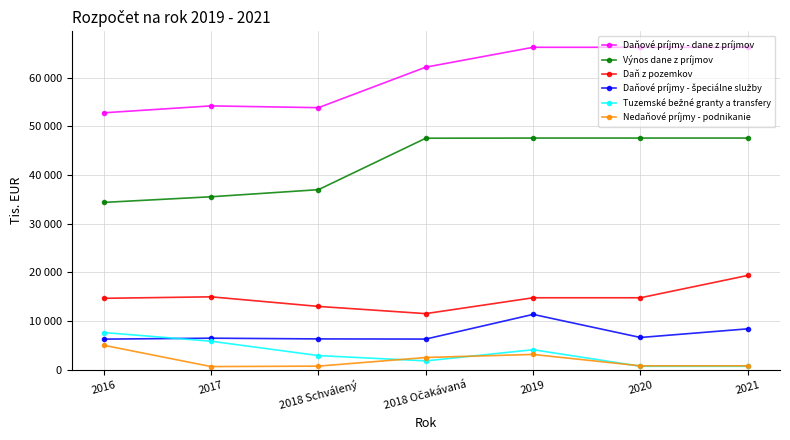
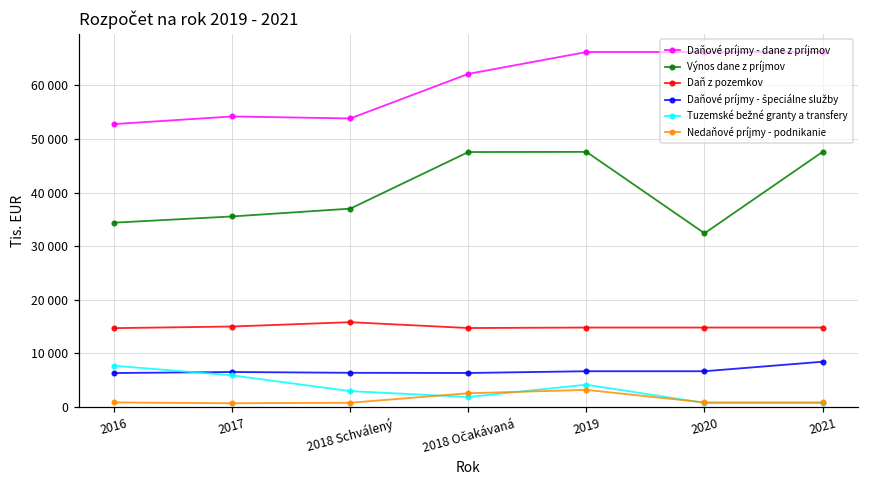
  {
    "Daňové príjmy - dane z príjmov": {
      "2016": 53000,
      "2017": 54000,
      "2018 Schválený": 54000,
      "2018 Očakávaná": 62000,
      "2019": 66000
    },
    "Výnos dane z príjmov": {
      "2016": 34000,
      "2017": 36000,
      "2018 Schválený": 37000,
      "2018 Očakávaná": 48000,
      "2019": 48000,
-     "2020": 48000,
+     "2020": 32000,
      "2021": 48000
    },
    "Daň z pozemkov": {
      "2016": 15000,
      "2017": 15000,
-     "2018 Schválený": 13000,
-     "2018 Očakávaná": 12000,
+     "2018 Schválený": 16000,
+     "2018 Očakávaná": 15000,
      "2019": 15000,
      "2020": 15000,
-     "2021": 19000
+     "2021": 15000
    },
    "Daňové príjmy - špeciálne služby": {
      "2016": 6000,
      "2017": 7000,
      "2018 Schválený": 6000,
      "2018 Očakávaná": 6000,
-     "2019": 11000,
+     "2019": 7000,
      "2020": 7000,
      "2021": 8000
    },
    "Tuzemské bežné granty a transfery": {
      "2016": 8000,
      "2017": 6000,
      "2018 Schválený": 3000,
      "2018 Očakávaná": 2000,
      "2019": 4000
    },
    "Nedaňové príjmy - podnikanie": {
-     "2016": 5000,
+     "2016": 1000,
      "2017": 1000,
      "2018 Schválený": 1000,
      "2018 Očakávaná": 3000,
      "2019": 3000
    }
  }
